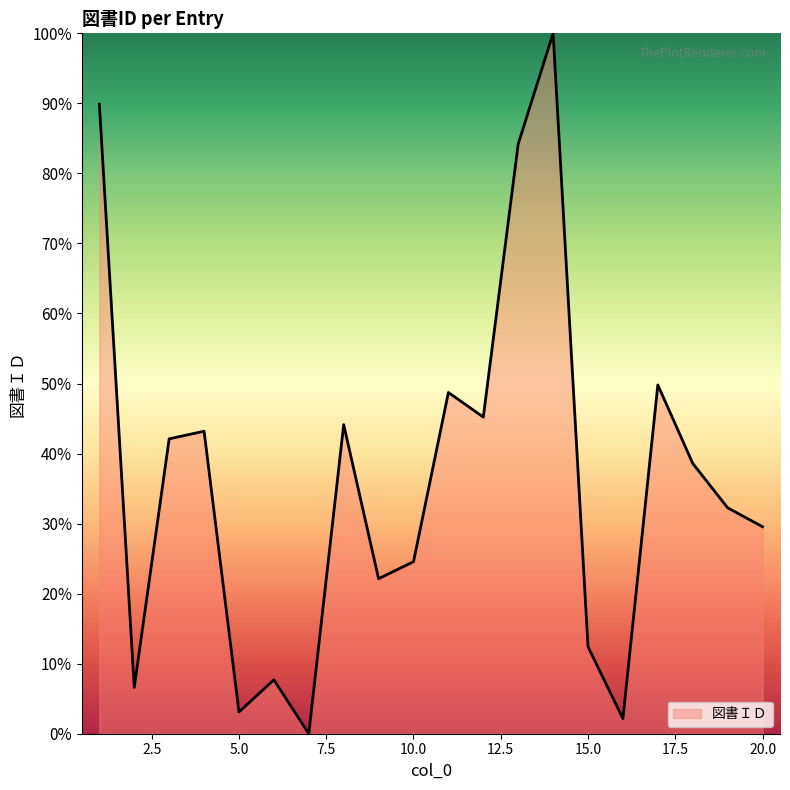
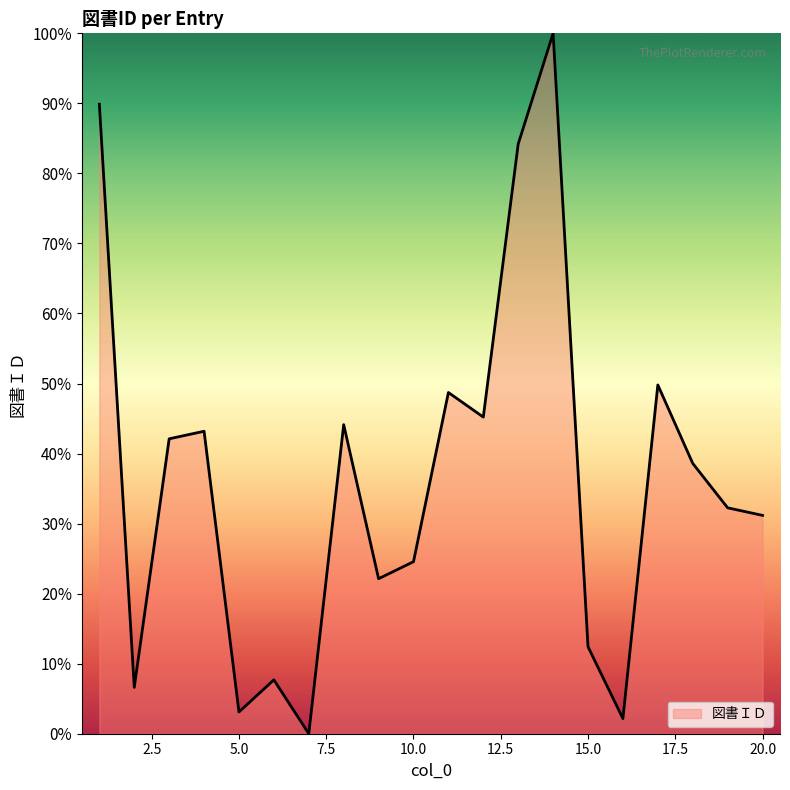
  {
    "5.0": "3%",
    "10.0": "25%",
    "15.0": "12%",
-   "20.0": "30%"
+   "20.0": "31%"
  }
